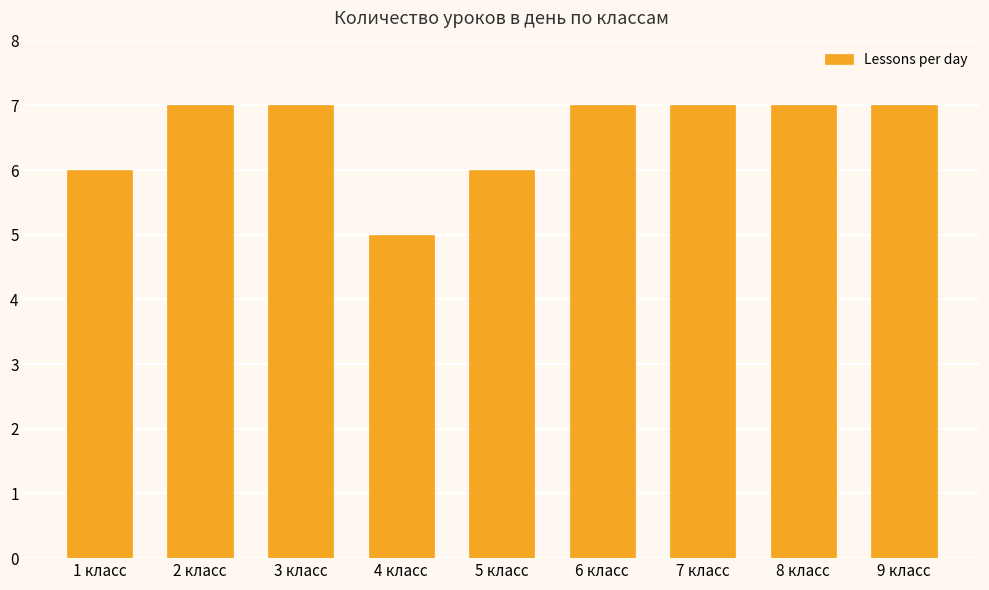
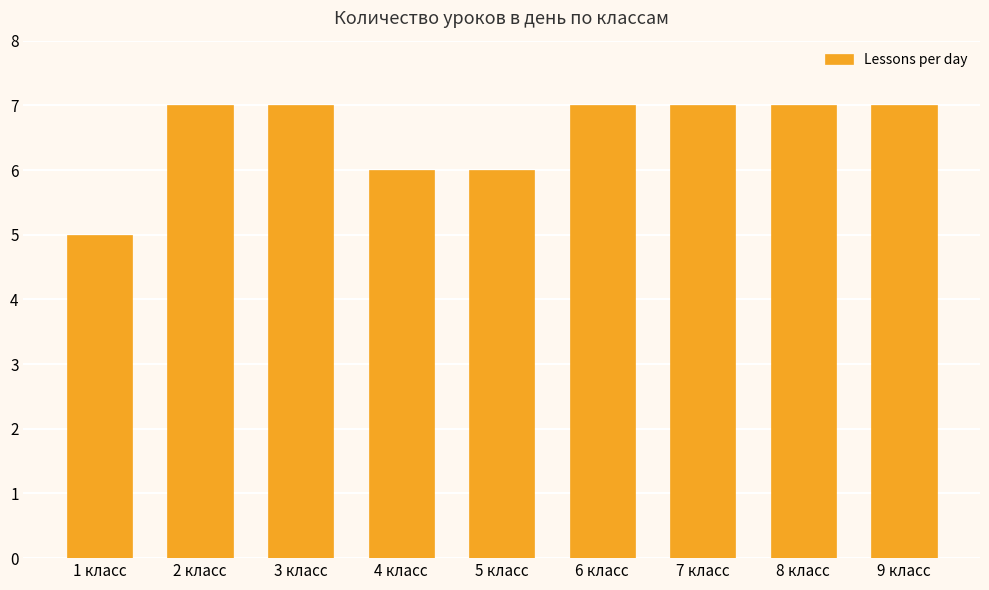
  {
-   "1 класс": 6,
+   "1 класс": 5,
    "2 класс": 7,
    "3 класс": 7,
-   "4 класс": 5,
+   "4 класс": 6,
    "5 класс": 6,
    "6 класс": 7,
    "7 класс": 7,
    "8 класс": 7,
    "9 класс": 7
  }
